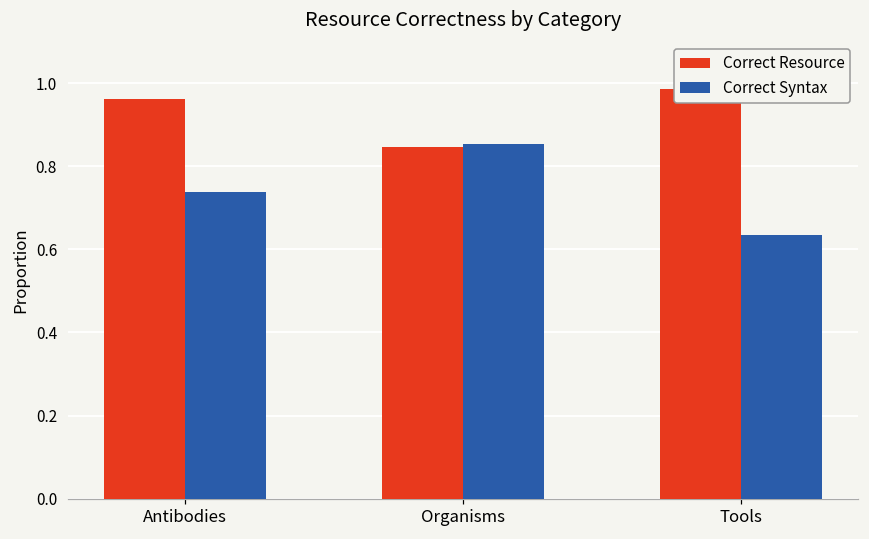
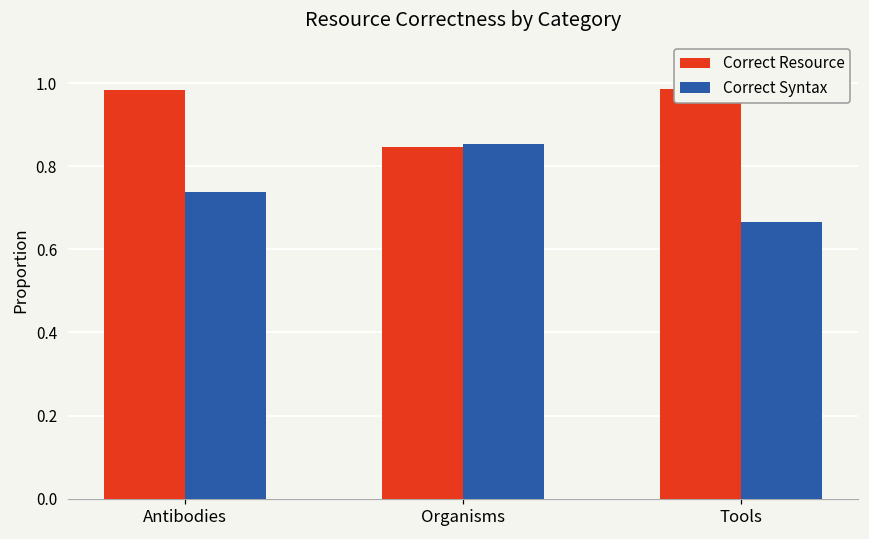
  {
    "Correct Resource": {
-     "Antibodies": 0.96,
+     "Antibodies": 0.98,
      "Organisms": 0.85
    },
    "Correct Syntax": {
      "Antibodies": 0.74,
      "Organisms": 0.85,
-     "Tools": 0.63
+     "Tools": 0.67
    }
  }
